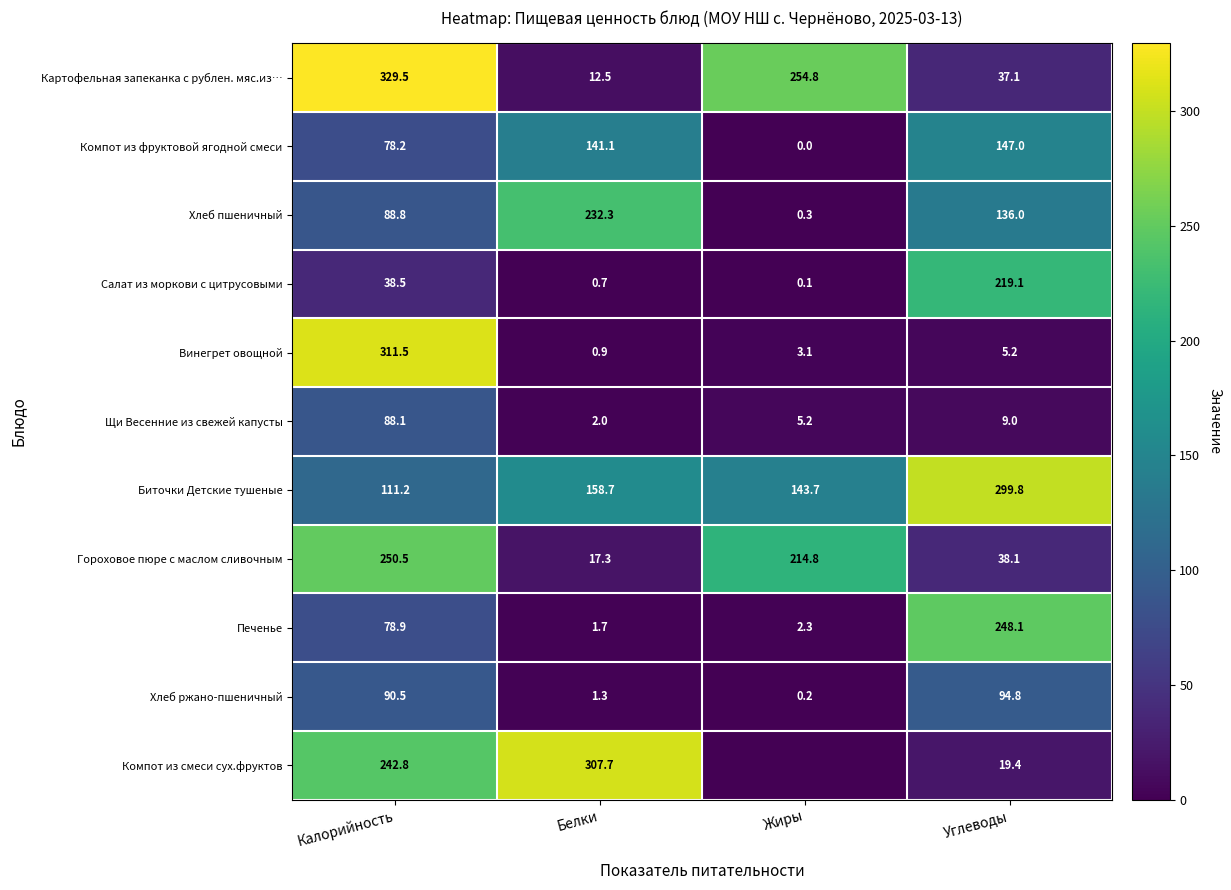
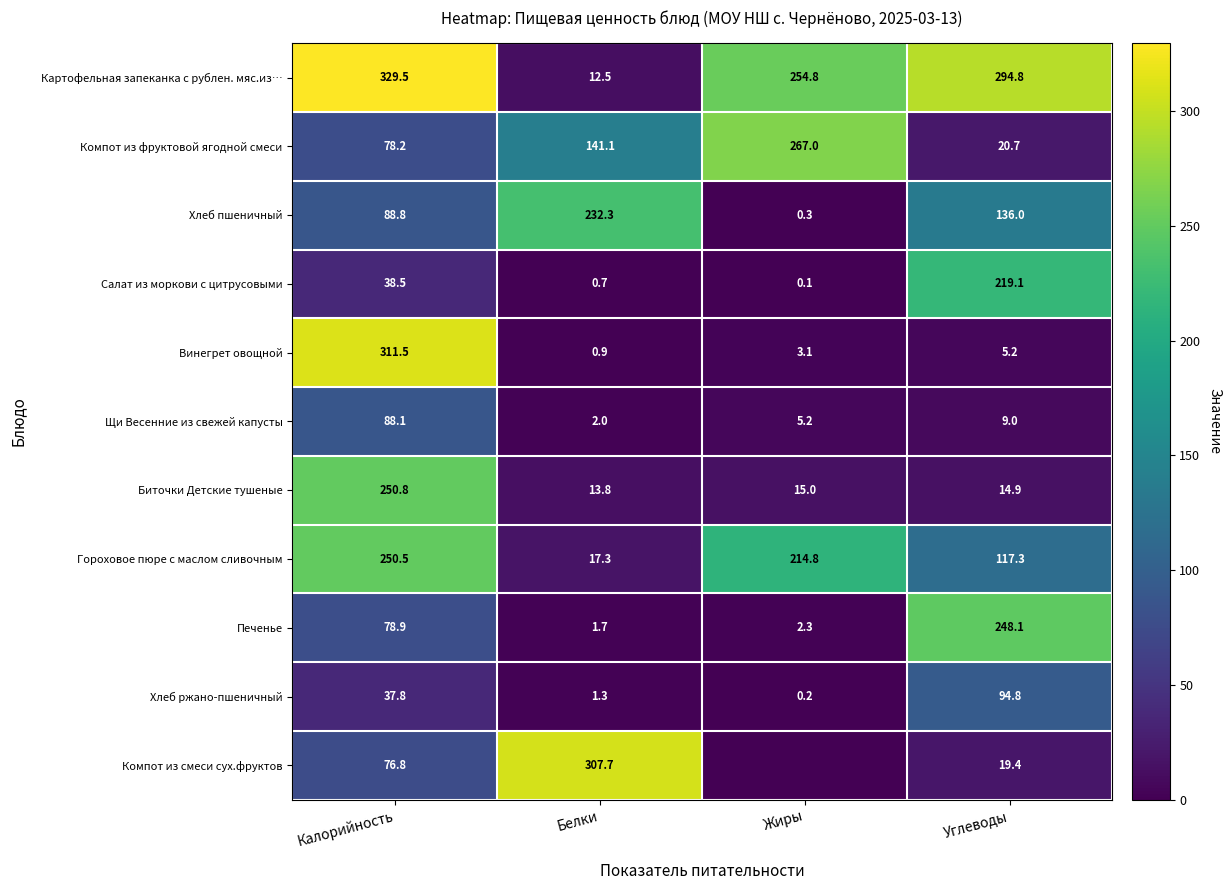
  {
    "Картофельная запеканка с рублен. мяс.из…": {
      "Калорийность": 329.5,
      "Белки": 12.5,
      "Жиры": 254.8,
-     "Углеводы": 37.1
+     "Углеводы": 294.8
    },
    "Компот из фруктовой ягодной смеси": {
      "Калорийность": 78.2,
      "Белки": 141.1,
-     "Жиры": 0.0,
-     "Углеводы": 147.0
+     "Жиры": 267.0,
+     "Углеводы": 20.7
    },
    "Хлеб пшеничный": {
      "Калорийность": 88.8,
      "Белки": 232.3,
      "Жиры": 0.3,
      "Углеводы": 136.0
    },
    "Салат из моркови с цитрусовыми": {
      "Калорийность": 38.5,
      "Белки": 0.7,
      "Жиры": 0.1,
      "Углеводы": 219.1
    },
    "Винегрет овощной": {
      "Калорийность": 311.5,
      "Белки": 0.9,
      "Жиры": 3.1,
      "Углеводы": 5.2
    },
    "Щи Весенние из свежей капусты": {
      "Калорийность": 88.1,
      "Белки": 2.0,
      "Жиры": 5.2,
      "Углеводы": 9.0
    },
    "Биточки Детские тушеные": {
-     "Калорийность": 111.2,
-     "Белки": 158.7,
-     "Жиры": 143.7,
-     "Углеводы": 299.8
+     "Калорийность": 250.8,
+     "Белки": 13.8,
+     "Жиры": 15.0,
+     "Углеводы": 14.9
    },
    "Гороховое пюре с маслом сливочным": {
      "Калорийность": 250.5,
      "Белки": 17.3,
      "Жиры": 214.8,
-     "Углеводы": 38.1
+     "Углеводы": 117.3
    },
    "Печенье": {
      "Калорийность": 78.9,
      "Белки": 1.7,
      "Жиры": 2.3,
      "Углеводы": 248.1
    },
    "Хлеб ржано-пшеничный": {
-     "Калорийность": 90.5,
+     "Калорийность": 37.8,
      "Белки": 1.3,
      "Жиры": 0.2,
      "Углеводы": 94.8
    },
    "Компот из смеси сух.фруктов": {
-     "Калорийность": 242.8,
+     "Калорийность": 76.8,
      "Белки": 307.7,
      "Углеводы": 19.4
    }
  }
